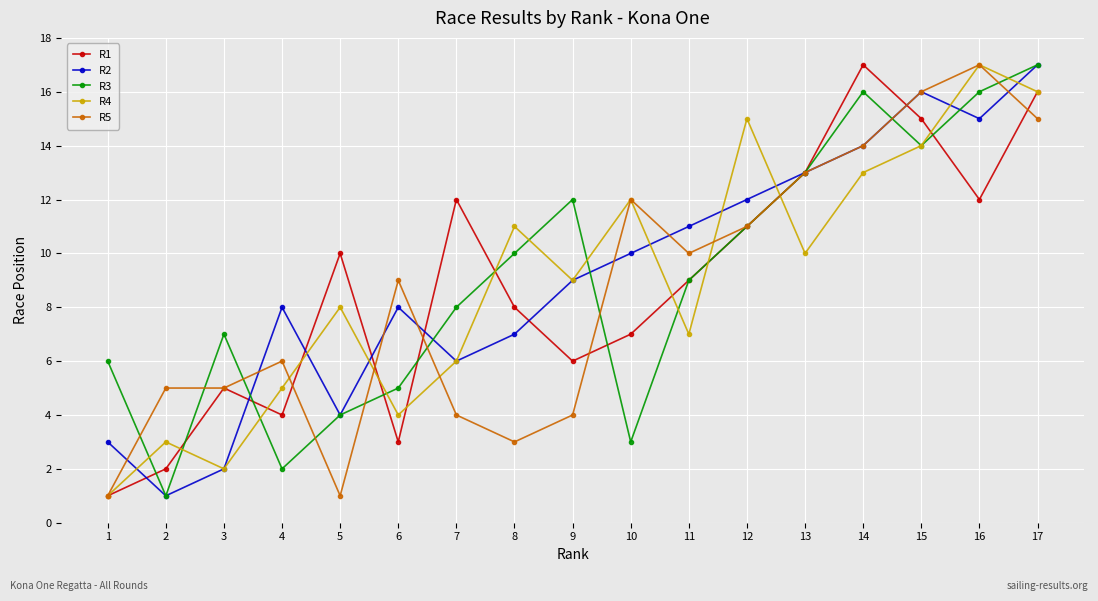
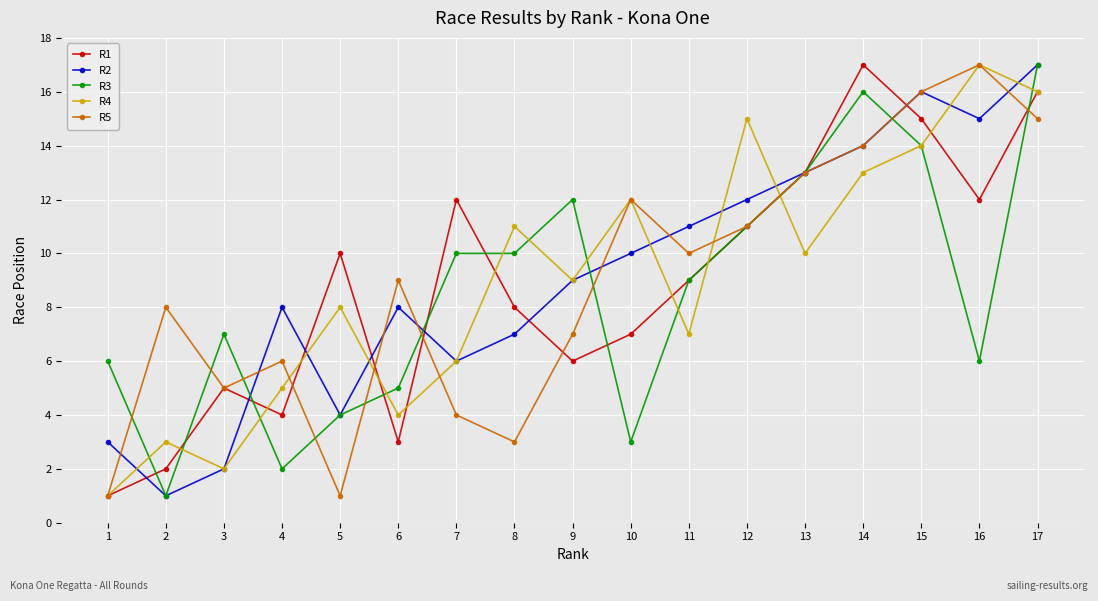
  {
    "R1": {
      "2": 2,
      "4": 4,
      "5": 10,
      "6": 3,
      "7": 12,
      "8": 8,
      "9": 6,
      "10": 7,
      "14": 17,
      "15": 15,
      "16": 12
    },
    "R2": {
      "1": 3,
      "4": 8,
      "6": 8,
      "8": 7,
      "10": 10,
      "11": 11,
      "12": 12,
      "16": 15
    },
    "R3": {
      "1": 6,
      "3": 7,
      "4": 2,
      "6": 5,
-     "7": 8,
+     "7": 10,
      "8": 10,
      "9": 12,
      "10": 3,
      "14": 16,
-     "16": 16
+     "16": 6
    },
    "R4": {
      "2": 3,
      "4": 5,
      "5": 8,
      "6": 4,
      "8": 11,
      "11": 7,
      "12": 15,
      "13": 10,
      "14": 13
    },
    "R5": {
-     "2": 5,
+     "2": 8,
      "4": 6,
      "5": 1,
      "6": 9,
      "7": 4,
      "8": 3,
-     "9": 4,
+     "9": 7,
      "11": 10,
      "17": 15
    }
  }
